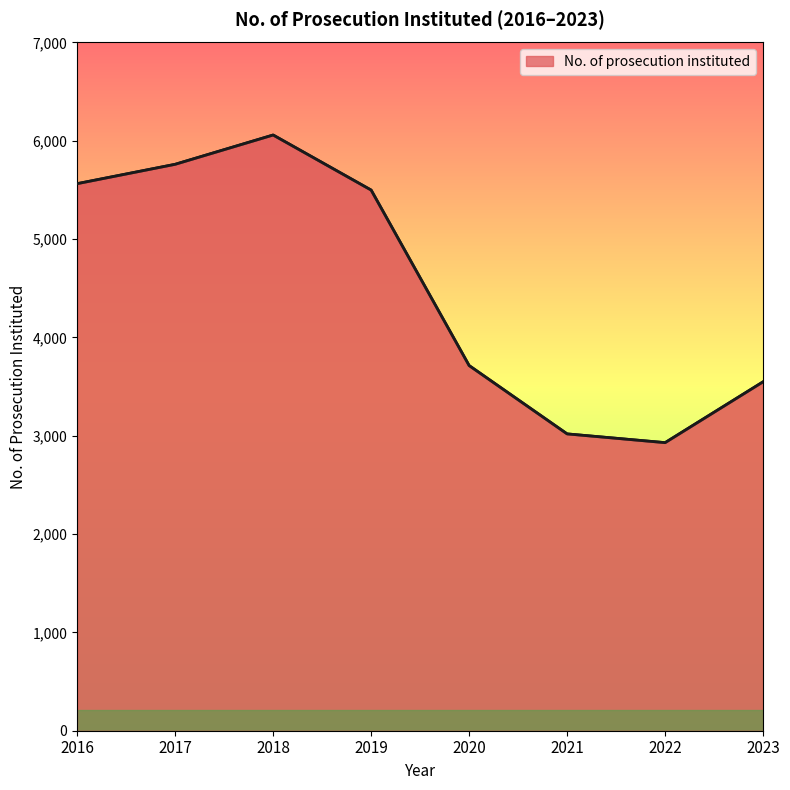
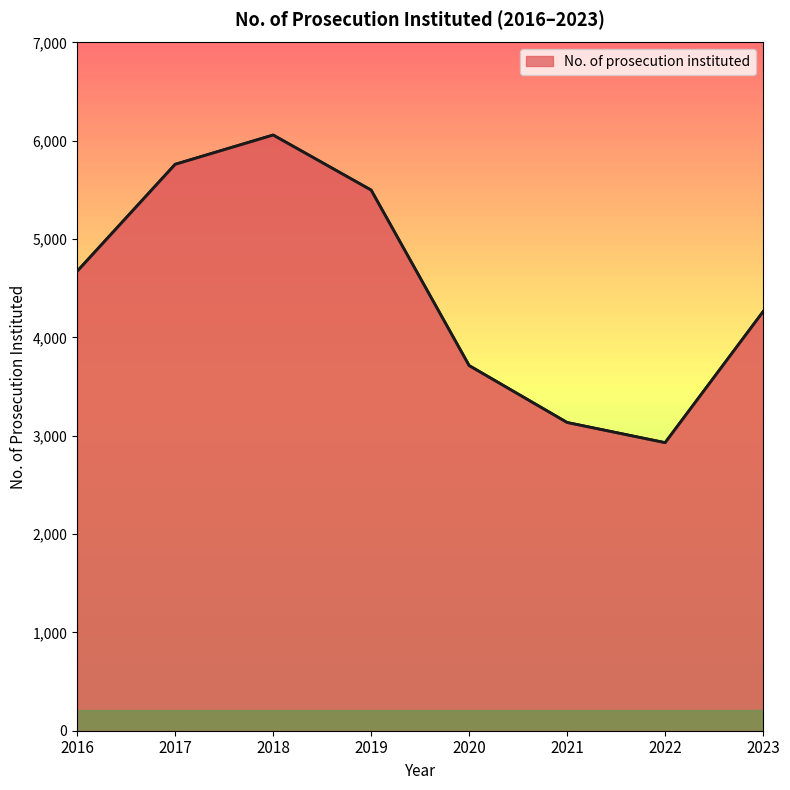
  {
-   "2016": "5,600",
+   "2016": "4,700",
    "2017": "5,800",
    "2018": "6,100",
    "2019": "5,500",
    "2020": "3,700",
-   "2021": "3,000",
+   "2021": "3,100",
    "2022": "2,900",
-   "2023": "3,500"
+   "2023": "4,300"
  }
